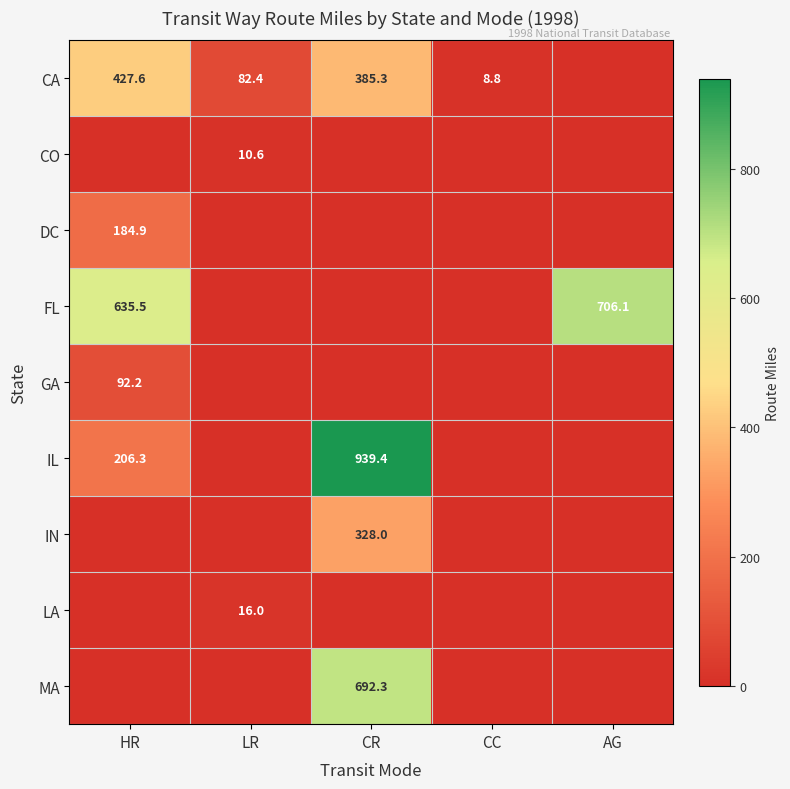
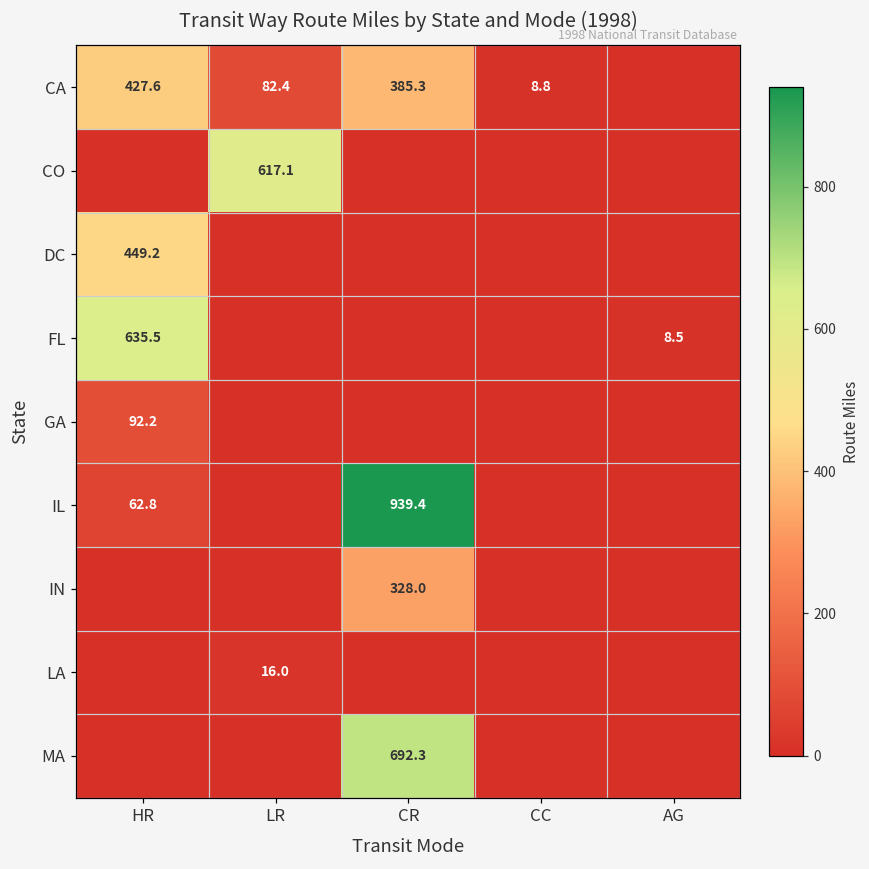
  {
    "CA": {
      "HR": 427.6,
      "LR": 82.4,
      "CR": 385.3,
      "CC": 8.8
    },
    "CO": {
-     "LR": 10.6
+     "LR": 617.1
    },
    "DC": {
-     "HR": 184.9
+     "HR": 449.2
    },
    "FL": {
      "HR": 635.5,
-     "AG": 706.1
+     "AG": 8.5
    },
    "GA": {
      "HR": 92.2
    },
    "IL": {
-     "HR": 206.3,
+     "HR": 62.8,
      "CR": 939.4
    },
    "IN": {
      "CR": 328.0
    },
    "LA": {
      "LR": 16.0
    },
    "MA": {
      "CR": 692.3
    }
  }
